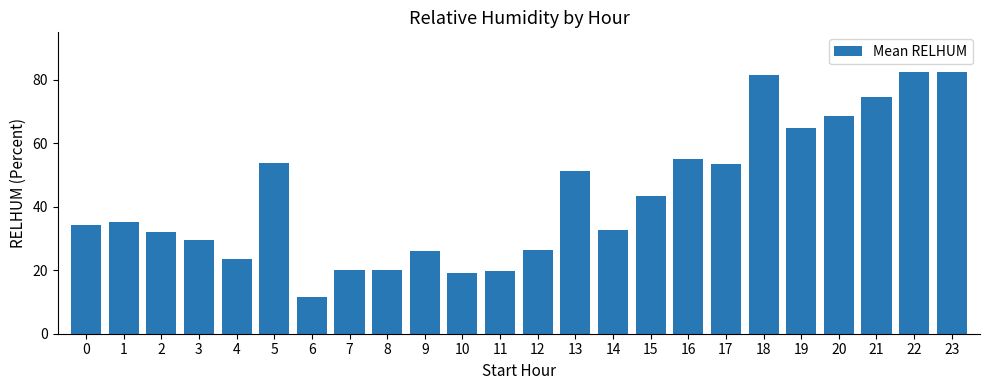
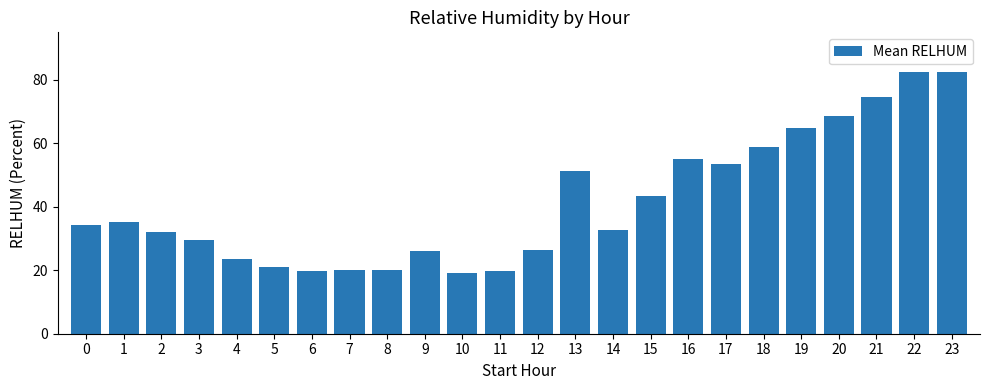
  {
    "0": 34,
    "1": 35,
    "2": 32,
    "3": 30,
    "4": 23,
-   "5": 54,
-   "6": 12,
+   "5": 21,
+   "6": 20,
    "7": 20,
    "8": 20,
    "9": 26,
    "10": 19,
    "11": 20,
    "12": 27,
    "13": 51,
    "14": 33,
    "15": 44,
    "16": 55,
    "17": 53,
-   "18": 81,
+   "18": 59,
    "19": 65,
    "20": 69,
    "21": 75,
    "22": 83,
    "23": 82
  }
